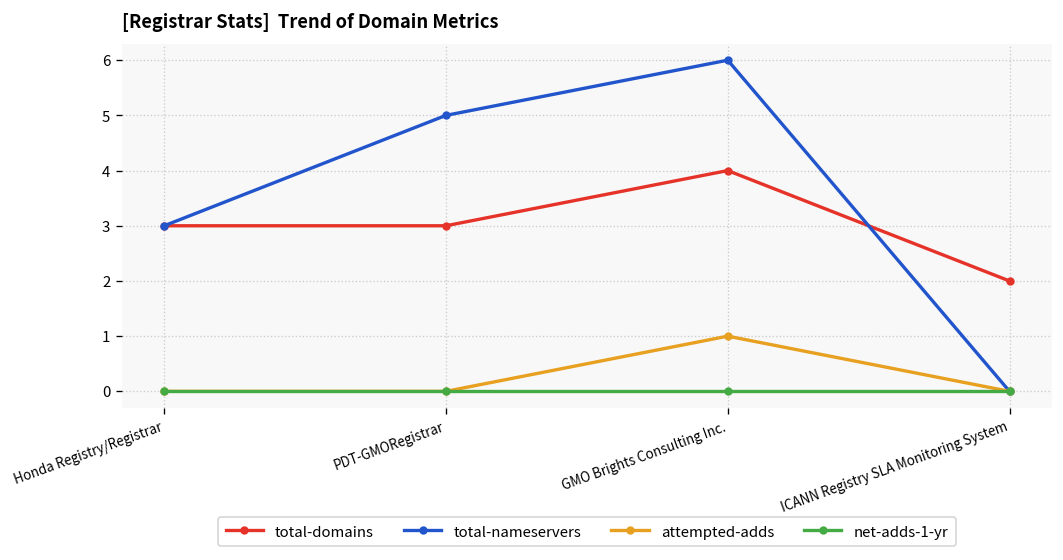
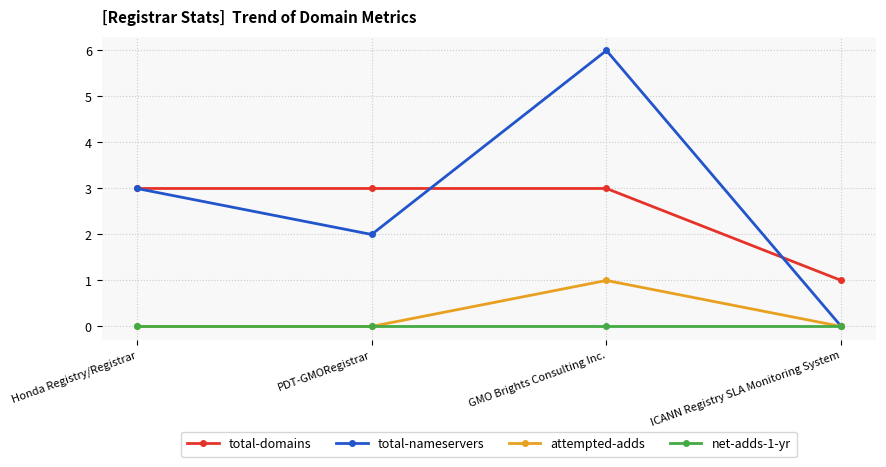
  {
    "total-domains": {
      "PDT-GMORegistrar": 3,
-     "GMO Brights Consulting Inc.": 4,
-     "ICANN Registry SLA Monitoring System": 2
+     "GMO Brights Consulting Inc.": 3,
+     "ICANN Registry SLA Monitoring System": 1
    },
    "total-nameservers": {
-     "PDT-GMORegistrar": 5,
+     "PDT-GMORegistrar": 2,
      "GMO Brights Consulting Inc.": 6
    },
    "attempted-adds": {
      "GMO Brights Consulting Inc.": 1
    },
    "net-adds-1-yr": {
      "GMO Brights Consulting Inc.": 0
    }
  }
